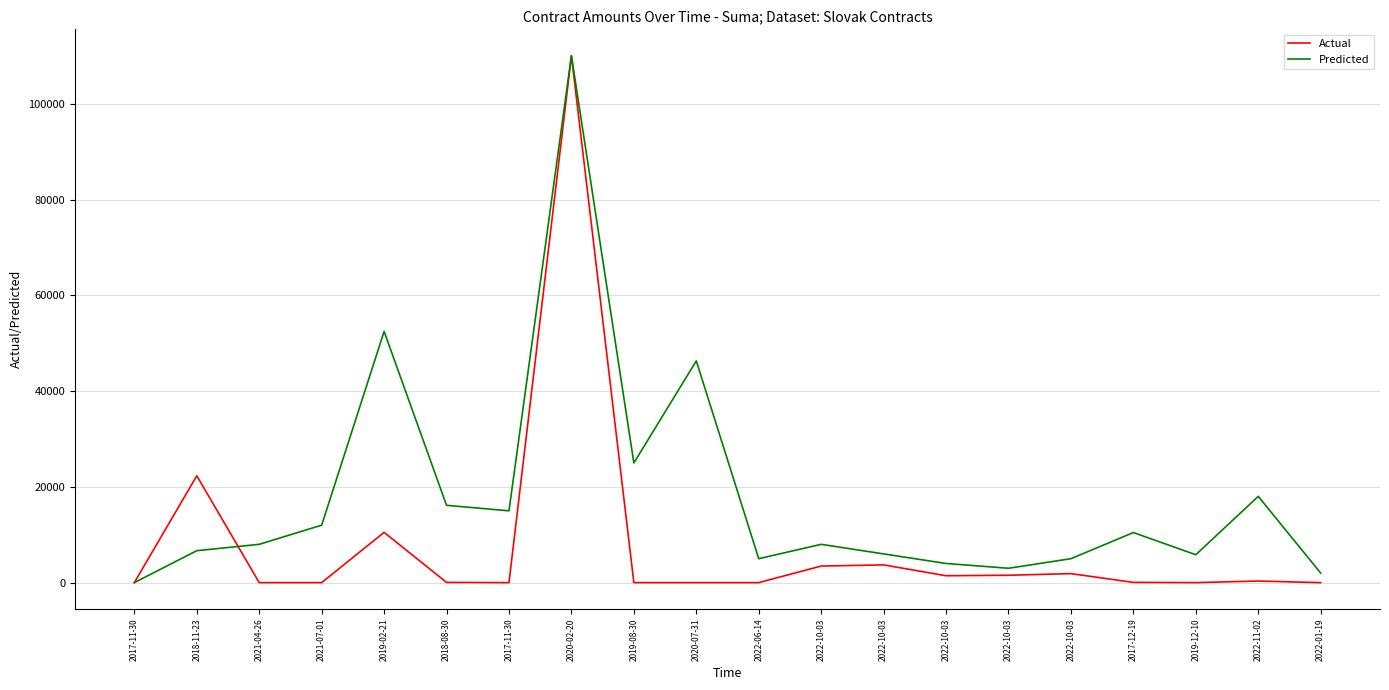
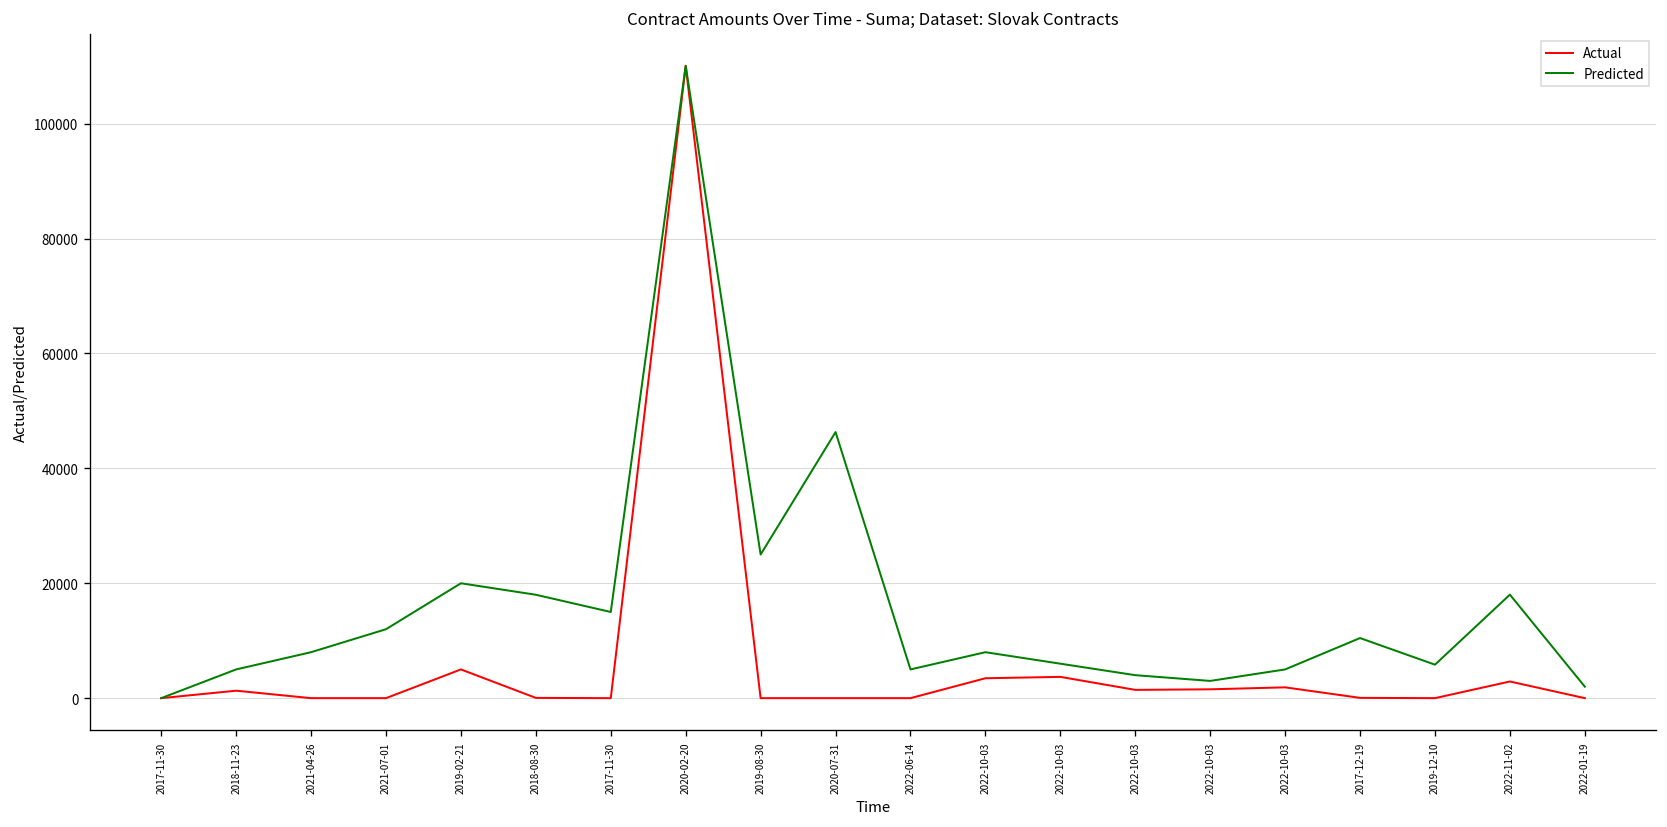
  {
    "Actual": {
-     "2018-11-23": 22000,
+     "2018-11-23": 1000,
      "2021-04-26": 0,
      "2021-07-01": 0,
-     "2019-02-21": 11000,
+     "2019-02-21": 5000,
      "2018-08-30": 0,
      "2019-08-30": 0,
      "2020-07-31": 0,
      "2022-06-14": 0,
      "2017-12-19": 0,
      "2019-12-10": 0,
-     "2022-11-02": 0,
+     "2022-11-02": 3000,
      "2022-01-19": 0
    },
    "Predicted": {
-     "2018-11-23": 7000,
+     "2018-11-23": 5000,
      "2021-04-26": 8000,
      "2021-07-01": 12000,
-     "2019-02-21": 52000,
-     "2018-08-30": 16000,
+     "2019-02-21": 20000,
+     "2018-08-30": 18000,
      "2019-08-30": 25000,
      "2020-07-31": 46000,
      "2022-06-14": 5000,
      "2017-12-19": 10000,
      "2019-12-10": 6000,
      "2022-11-02": 18000,
      "2022-01-19": 2000
    }
  }
